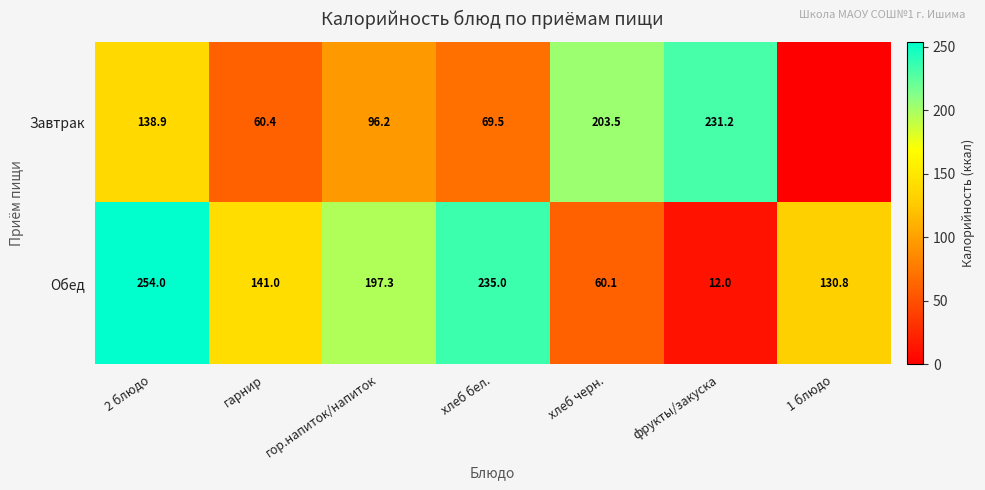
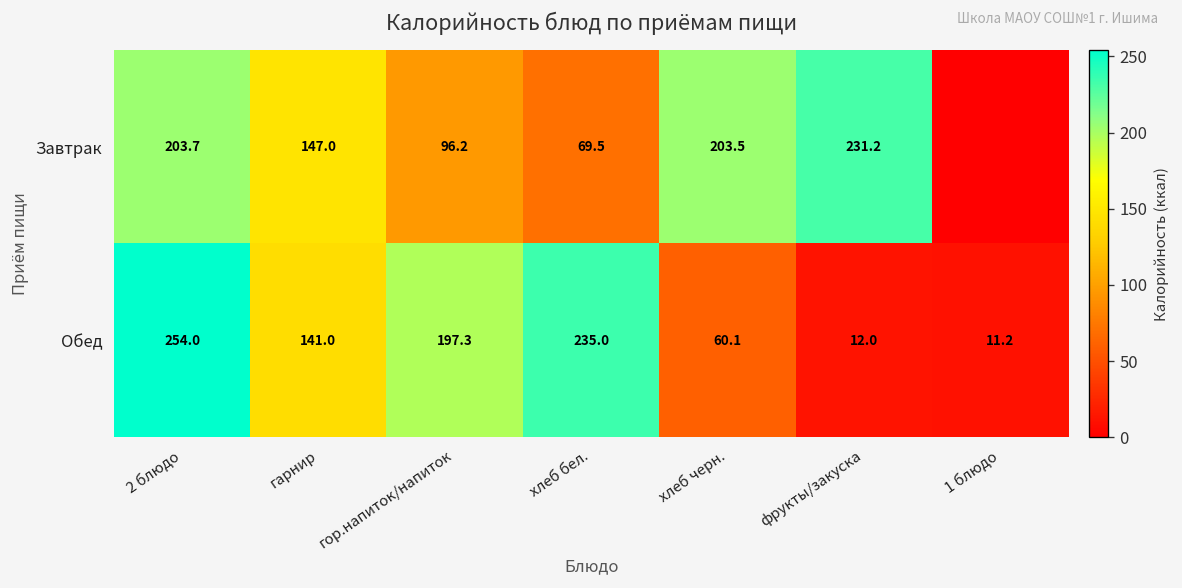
  {
    "Завтрак": {
-     "2 блюдо": 138.9,
-     "гарнир": 60.4,
+     "2 блюдо": 203.7,
+     "гарнир": 147.0,
      "гор.напиток/напиток": 96.2,
      "хлеб бел.": 69.5,
      "хлеб черн.": 203.5,
      "фрукты/закуска": 231.2
    },
    "Обед": {
      "2 блюдо": 254.0,
      "гарнир": 141.0,
      "гор.напиток/напиток": 197.3,
      "хлеб бел.": 235.0,
      "хлеб черн.": 60.1,
      "фрукты/закуска": 12.0,
-     "1 блюдо": 130.8
+     "1 блюдо": 11.2
    }
  }
